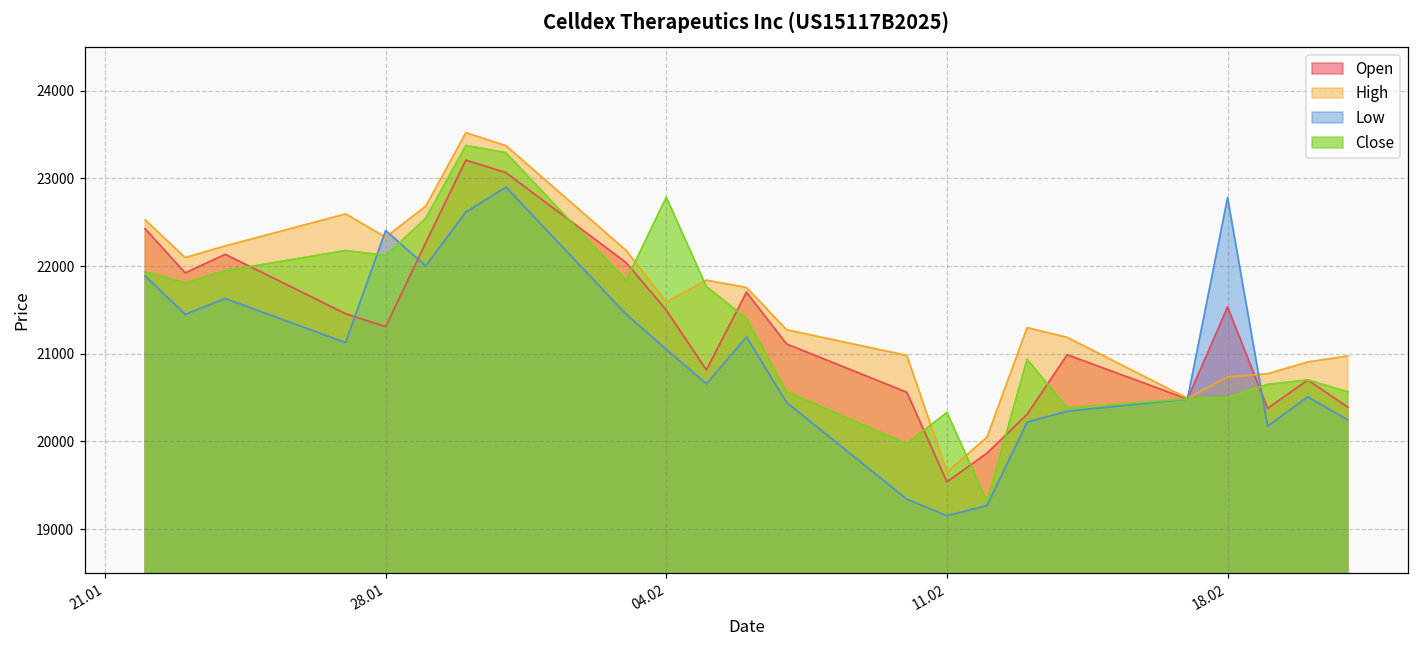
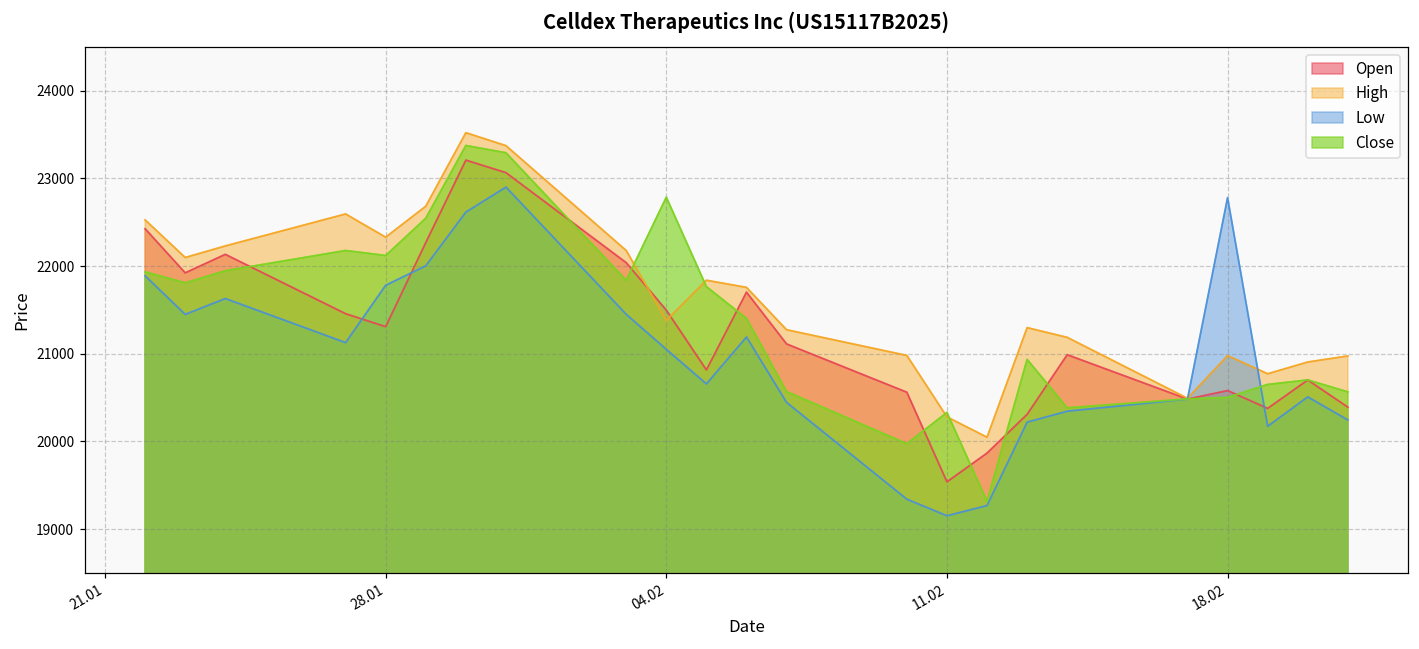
  {
    "Open": {
      "28.01": 21300,
      "04.02": 21500,
      "11.02": 19500,
-     "18.02": 21500
+     "18.02": 20600
    },
    "High": {
      "28.01": 22300,
-     "04.02": 21600,
-     "11.02": 19700,
-     "18.02": 20700
+     "04.02": 21400,
+     "11.02": 20300,
+     "18.02": 21000
    },
    "Low": {
-     "28.01": 22400,
+     "28.01": 21800,
      "04.02": 21100,
      "11.02": 19200,
      "18.02": 22800
    },
    "Close": {
      "28.01": 22100,
      "04.02": 22800,
      "11.02": 20300,
      "18.02": 20500
    }
  }
